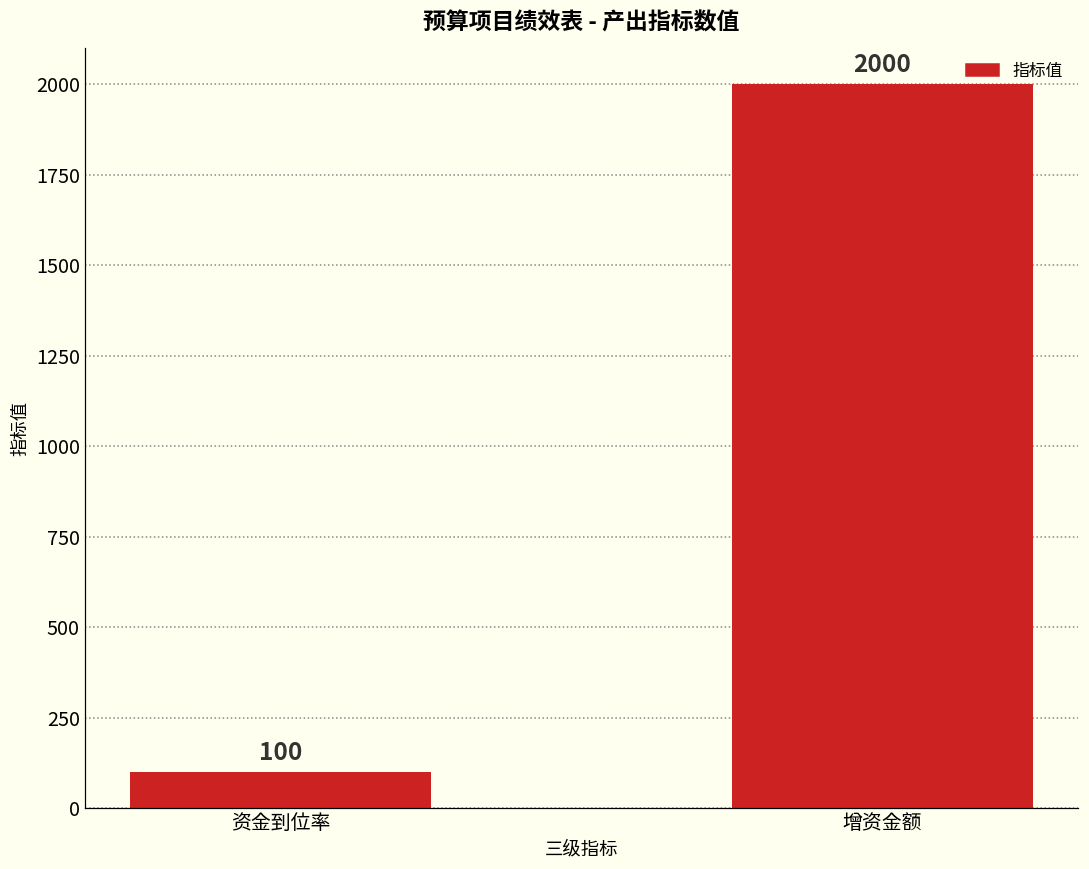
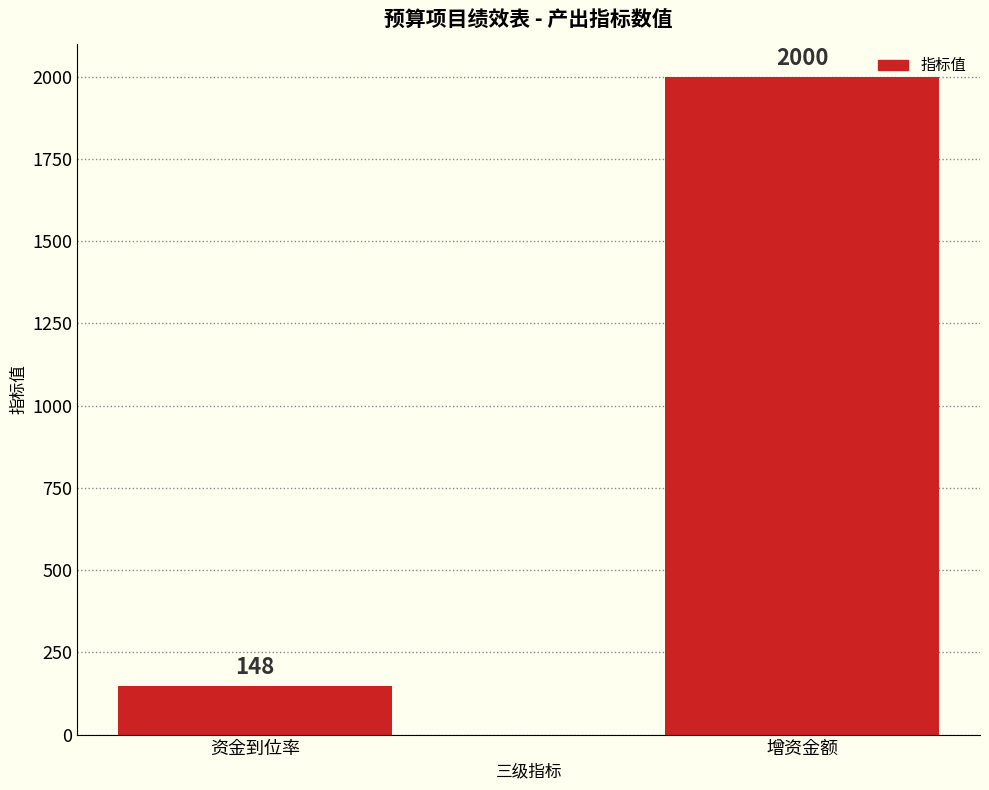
  {
-   "资金到位率": 100,
+   "资金到位率": 148,
    "增资金额": 2000
  }
